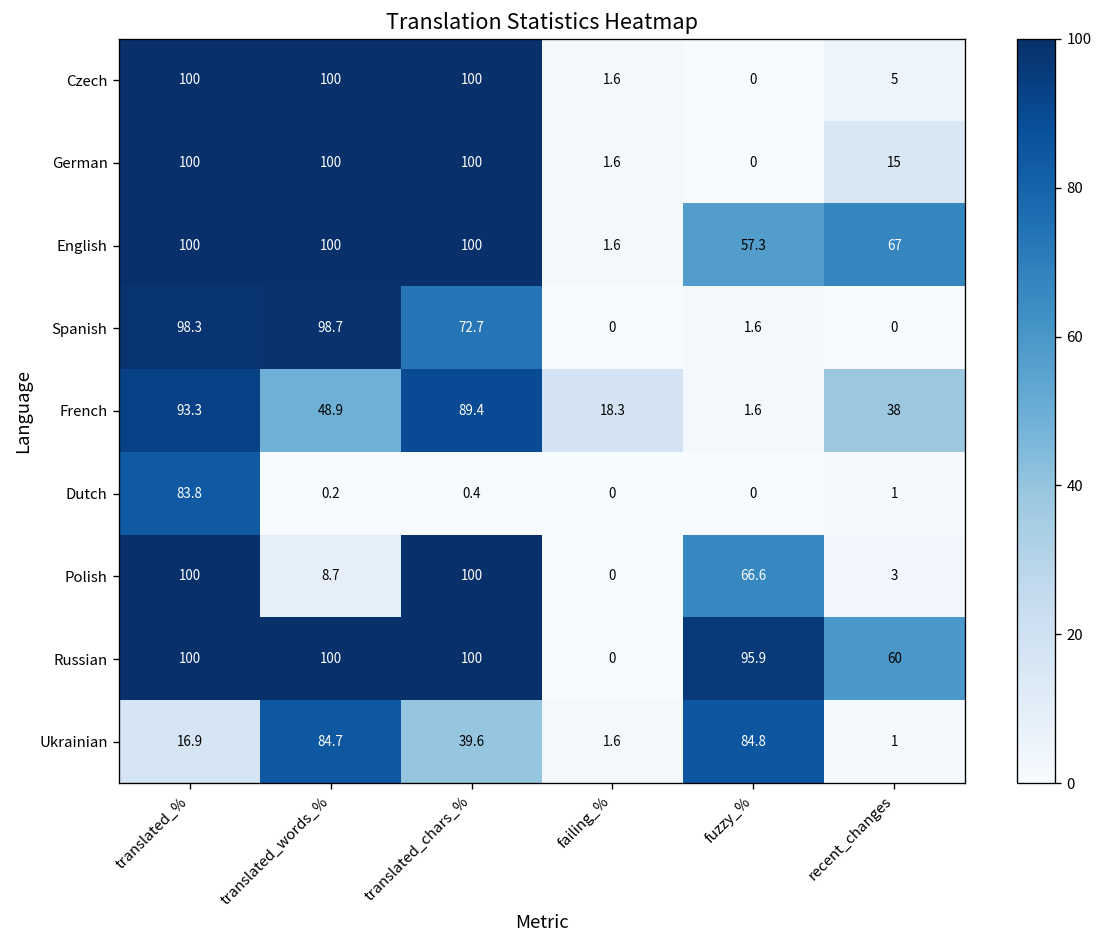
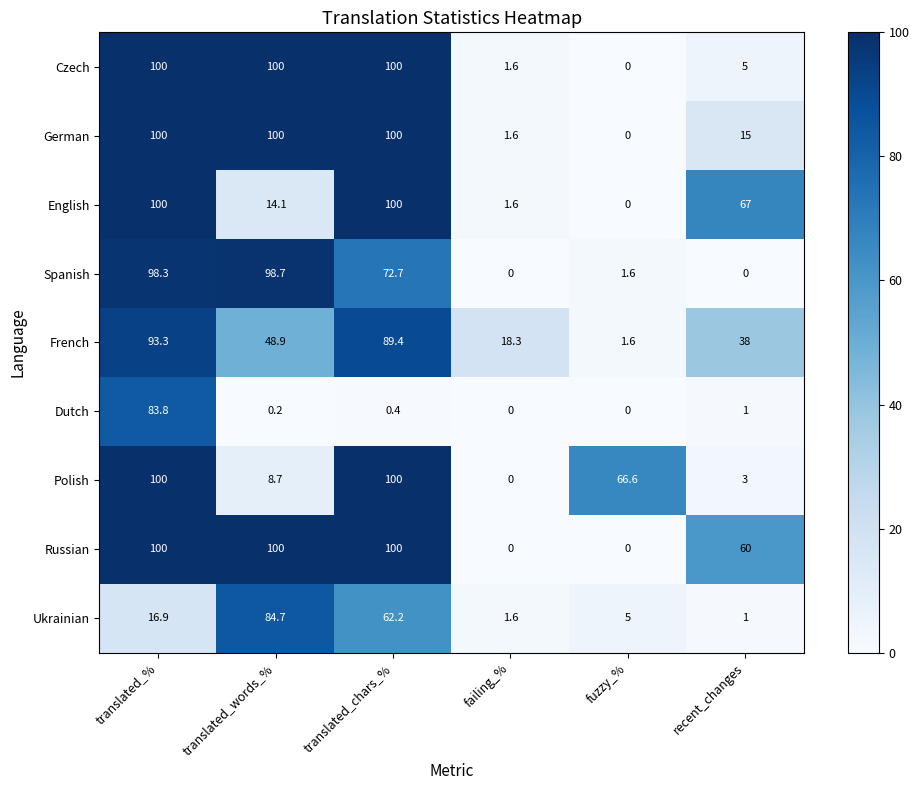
  {
    "Czech": {
      "translated_%": 100,
      "translated_words_%": 100,
      "translated_chars_%": 100,
      "failing_%": 1.6,
      "fuzzy_%": 0,
      "recent_changes": 5
    },
    "German": {
      "translated_%": 100,
      "translated_words_%": 100,
      "translated_chars_%": 100,
      "failing_%": 1.6,
      "fuzzy_%": 0,
      "recent_changes": 15
    },
    "English": {
      "translated_%": 100,
-     "translated_words_%": 100,
+     "translated_words_%": 14.1,
      "translated_chars_%": 100,
      "failing_%": 1.6,
-     "fuzzy_%": 57.3,
+     "fuzzy_%": 0,
      "recent_changes": 67
    },
    "Spanish": {
      "translated_%": 98.3,
      "translated_words_%": 98.7,
      "translated_chars_%": 72.7,
      "failing_%": 0,
      "fuzzy_%": 1.6,
      "recent_changes": 0
    },
    "French": {
      "translated_%": 93.3,
      "translated_words_%": 48.9,
      "translated_chars_%": 89.4,
      "failing_%": 18.3,
      "fuzzy_%": 1.6,
      "recent_changes": 38
    },
    "Dutch": {
      "translated_%": 83.8,
      "translated_words_%": 0.2,
      "translated_chars_%": 0.4,
      "failing_%": 0,
      "fuzzy_%": 0,
      "recent_changes": 1
    },
    "Polish": {
      "translated_%": 100,
      "translated_words_%": 8.7,
      "translated_chars_%": 100,
      "failing_%": 0,
      "fuzzy_%": 66.6,
      "recent_changes": 3
    },
    "Russian": {
      "translated_%": 100,
      "translated_words_%": 100,
      "translated_chars_%": 100,
      "failing_%": 0,
-     "fuzzy_%": 95.9,
+     "fuzzy_%": 0,
      "recent_changes": 60
    },
    "Ukrainian": {
      "translated_%": 16.9,
      "translated_words_%": 84.7,
-     "translated_chars_%": 39.6,
+     "translated_chars_%": 62.2,
      "failing_%": 1.6,
-     "fuzzy_%": 84.8,
+     "fuzzy_%": 5,
      "recent_changes": 1
    }
  }
